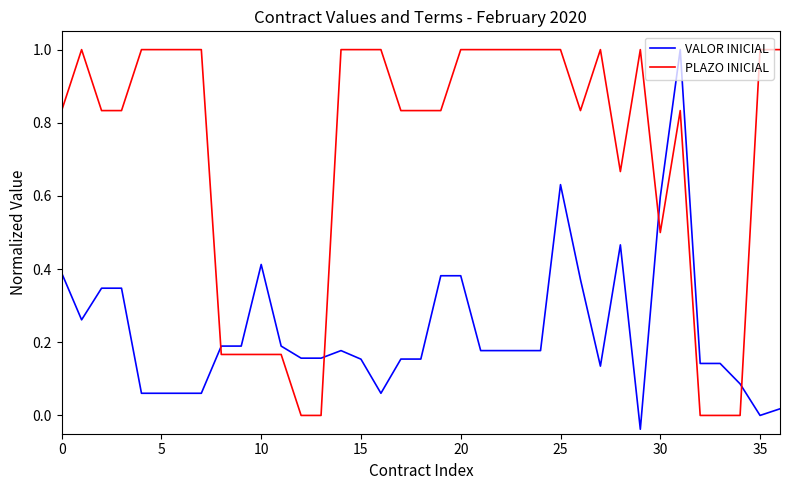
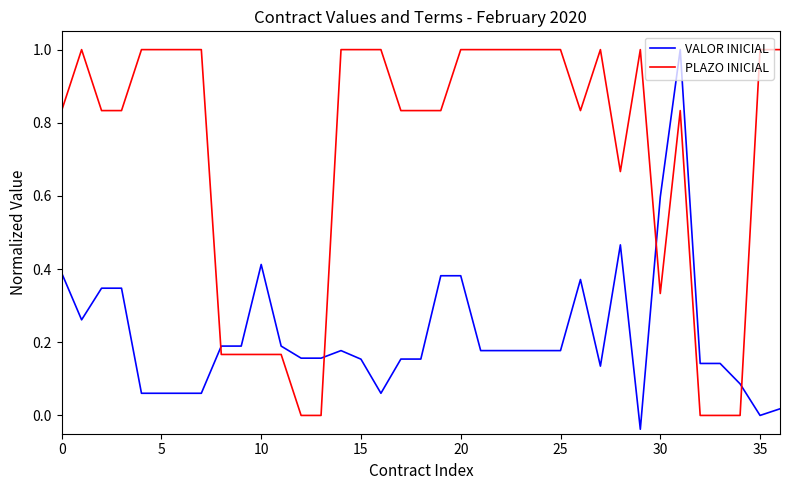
  {
    "VALOR INICIAL": {
      "0": 0.39,
      "5": 0.06,
      "10": 0.41,
      "15": 0.15,
      "20": 0.38,
-     "25": 0.63,
+     "25": 0.18,
      "30": 0.60,
      "35": 0.00
    },
    "PLAZO INICIAL": {
      "0": 0.83,
      "5": 1.00,
      "10": 0.17,
      "15": 1.00,
      "20": 1.00,
      "25": 1.00,
-     "30": 0.50
+     "30": 0.33
    }
  }
